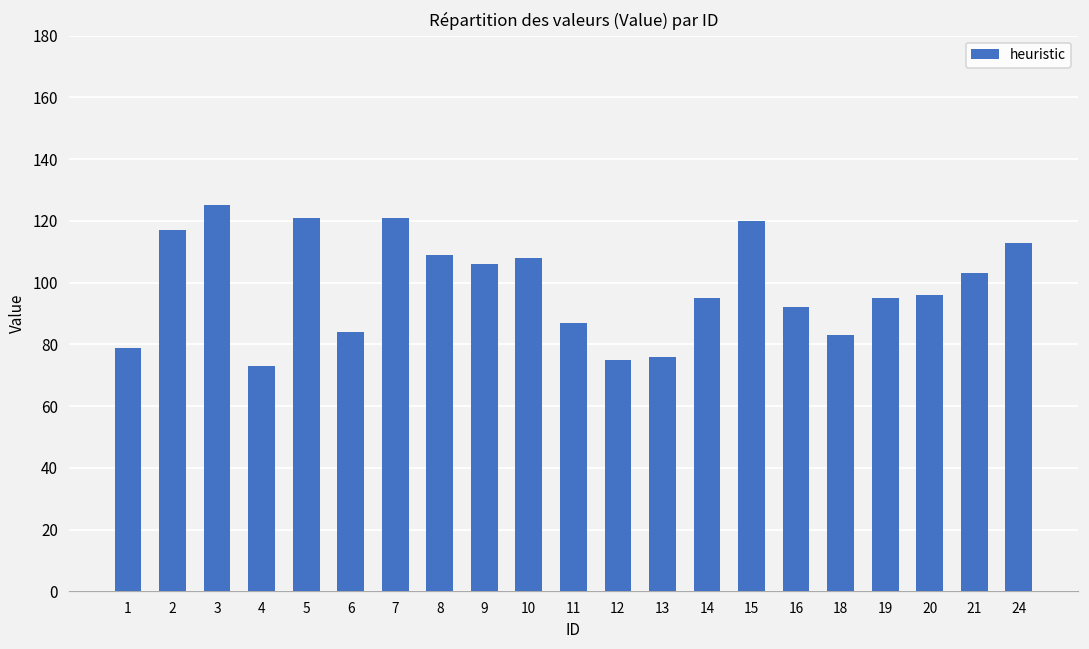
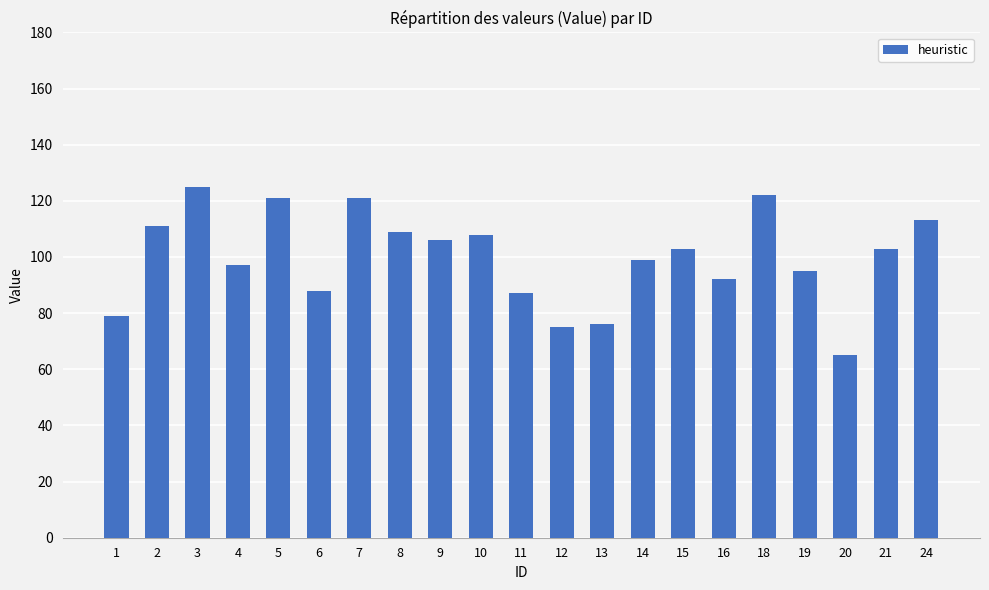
  {
    "1": 79,
-   "2": 117,
+   "2": 111,
    "3": 125,
-   "4": 73,
+   "4": 97,
    "5": 121,
-   "6": 84,
+   "6": 88,
    "7": 121,
    "8": 109,
    "9": 106,
    "10": 108,
    "11": 87,
    "12": 75,
    "13": 76,
-   "14": 95,
-   "15": 120,
+   "14": 99,
+   "15": 103,
    "16": 92,
-   "18": 83,
+   "18": 122,
    "19": 95,
-   "20": 96,
+   "20": 65,
    "21": 103,
    "24": 113
  }
